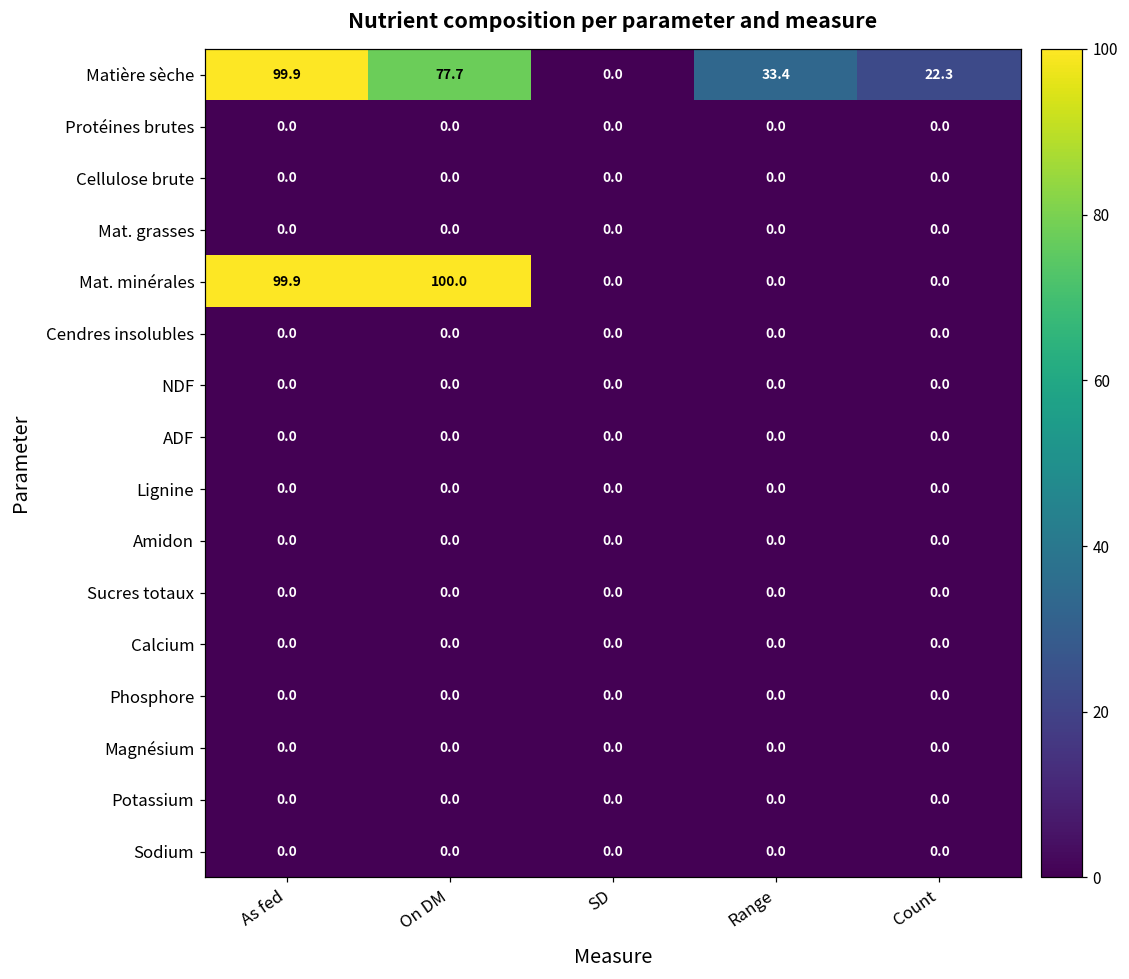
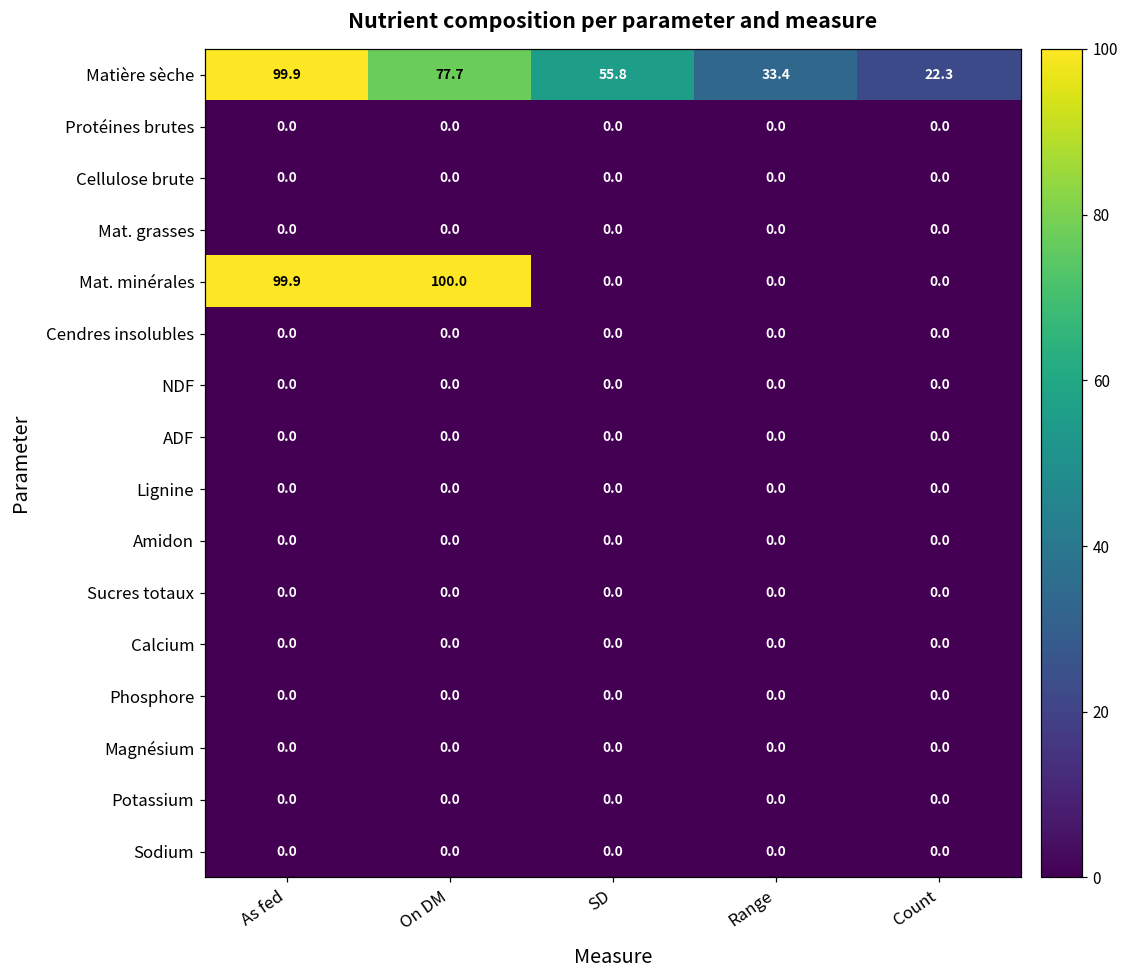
  {
    "Matière sèche": {
      "As fed": 99.9,
      "On DM": 77.7,
-     "SD": 0.0,
+     "SD": 55.8,
      "Range": 33.4,
      "Count": 22.3
    },
    "Protéines brutes": {
      "As fed": 0.0,
      "On DM": 0.0,
      "SD": 0.0,
      "Range": 0.0,
      "Count": 0.0
    },
    "Cellulose brute": {
      "As fed": 0.0,
      "On DM": 0.0,
      "SD": 0.0,
      "Range": 0.0,
      "Count": 0.0
    },
    "Mat. grasses": {
      "As fed": 0.0,
      "On DM": 0.0,
      "SD": 0.0,
      "Range": 0.0,
      "Count": 0.0
    },
    "Mat. minérales": {
      "As fed": 99.9,
      "On DM": 100.0,
      "SD": 0.0,
      "Range": 0.0,
      "Count": 0.0
    },
    "Cendres insolubles": {
      "As fed": 0.0,
      "On DM": 0.0,
      "SD": 0.0,
      "Range": 0.0,
      "Count": 0.0
    },
    "NDF": {
      "As fed": 0.0,
      "On DM": 0.0,
      "SD": 0.0,
      "Range": 0.0,
      "Count": 0.0
    },
    "ADF": {
      "As fed": 0.0,
      "On DM": 0.0,
      "SD": 0.0,
      "Range": 0.0,
      "Count": 0.0
    },
    "Lignine": {
      "As fed": 0.0,
      "On DM": 0.0,
      "SD": 0.0,
      "Range": 0.0,
      "Count": 0.0
    },
    "Amidon": {
      "As fed": 0.0,
      "On DM": 0.0,
      "SD": 0.0,
      "Range": 0.0,
      "Count": 0.0
    },
    "Sucres totaux": {
      "As fed": 0.0,
      "On DM": 0.0,
      "SD": 0.0,
      "Range": 0.0,
      "Count": 0.0
    },
    "Calcium": {
      "As fed": 0.0,
      "On DM": 0.0,
      "SD": 0.0,
      "Range": 0.0,
      "Count": 0.0
    },
    "Phosphore": {
      "As fed": 0.0,
      "On DM": 0.0,
      "SD": 0.0,
      "Range": 0.0,
      "Count": 0.0
    },
    "Magnésium": {
      "As fed": 0.0,
      "On DM": 0.0,
      "SD": 0.0,
      "Range": 0.0,
      "Count": 0.0
    },
    "Potassium": {
      "As fed": 0.0,
      "On DM": 0.0,
      "SD": 0.0,
      "Range": 0.0,
      "Count": 0.0
    },
    "Sodium": {
      "As fed": 0.0,
      "On DM": 0.0,
      "SD": 0.0,
      "Range": 0.0,
      "Count": 0.0
    }
  }
